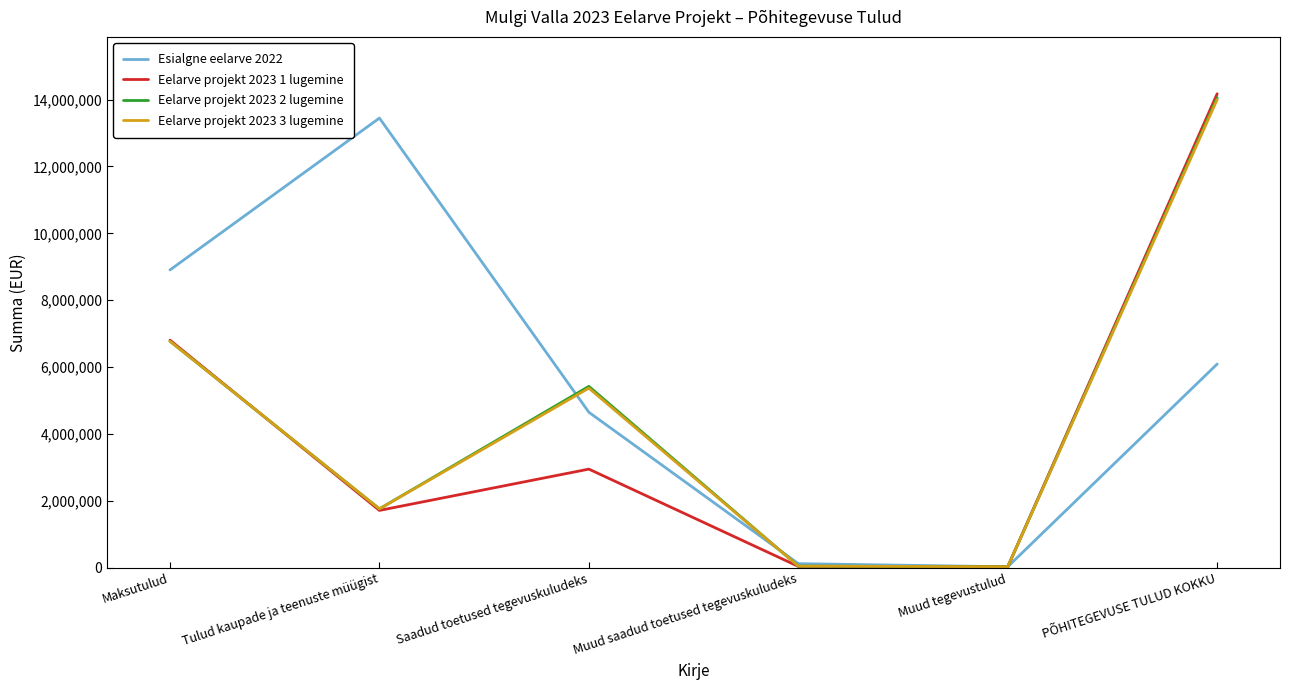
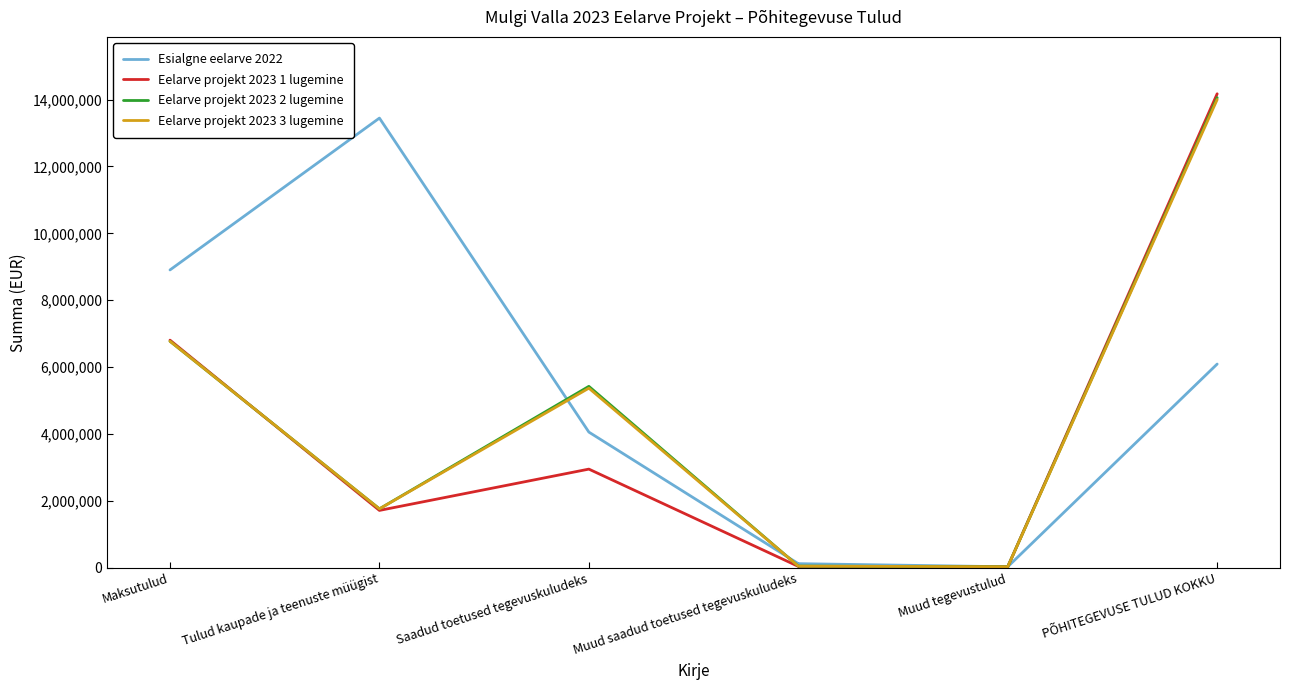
  {
    "Esialgne eelarve 2022": {
      "Maksutulud": "8,900,000",
      "Tulud kaupade ja teenuste müügist": "13,400,000",
-     "Saadud toetused tegevuskuludeks": "4,700,000",
+     "Saadud toetused tegevuskuludeks": "4,100,000",
      "PÕHITEGEVUSE TULUD KOKKU": "6,100,000"
    },
    "Eelarve projekt 2023 1 lugemine": {
      "Saadud toetused tegevuskuludeks": "3,000,000",
      "PÕHITEGEVUSE TULUD KOKKU": "14,200,000"
    }
  }
